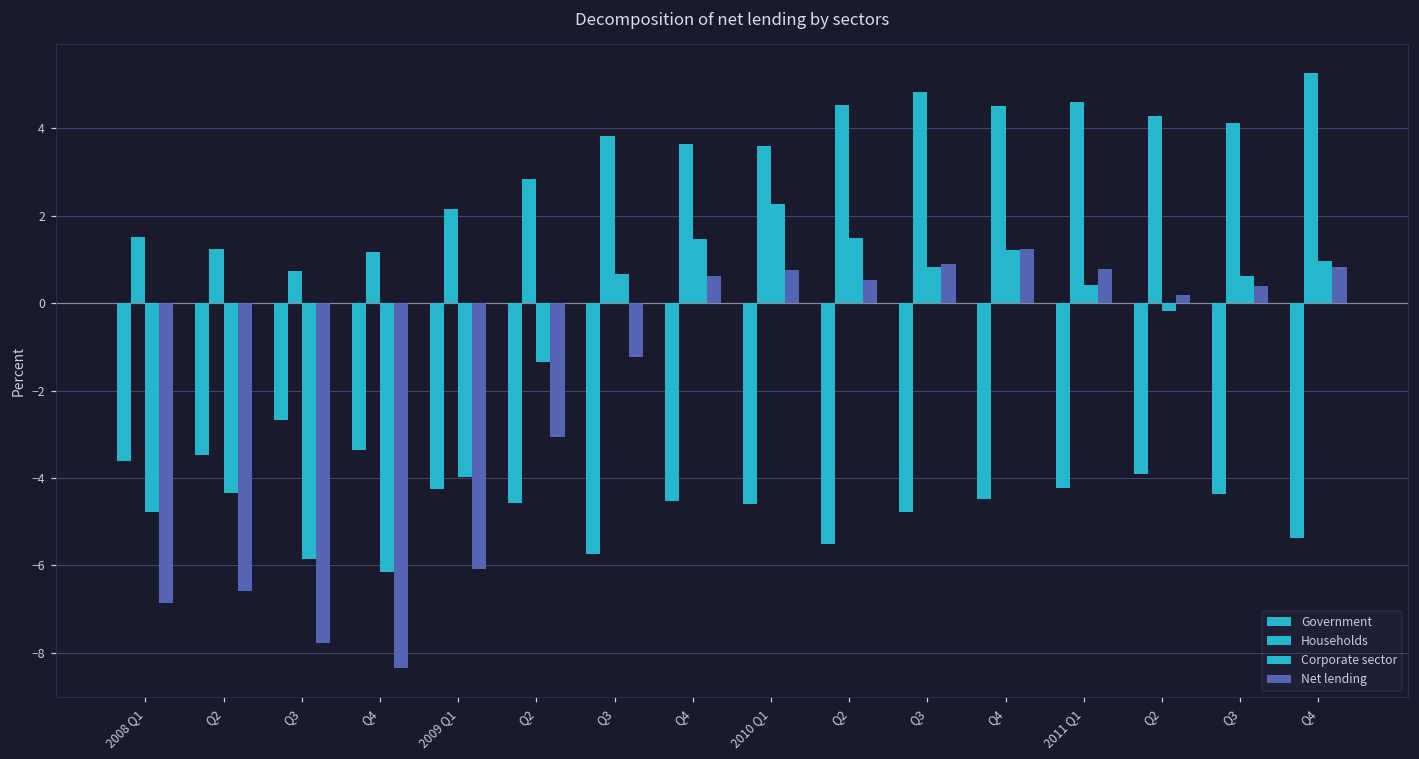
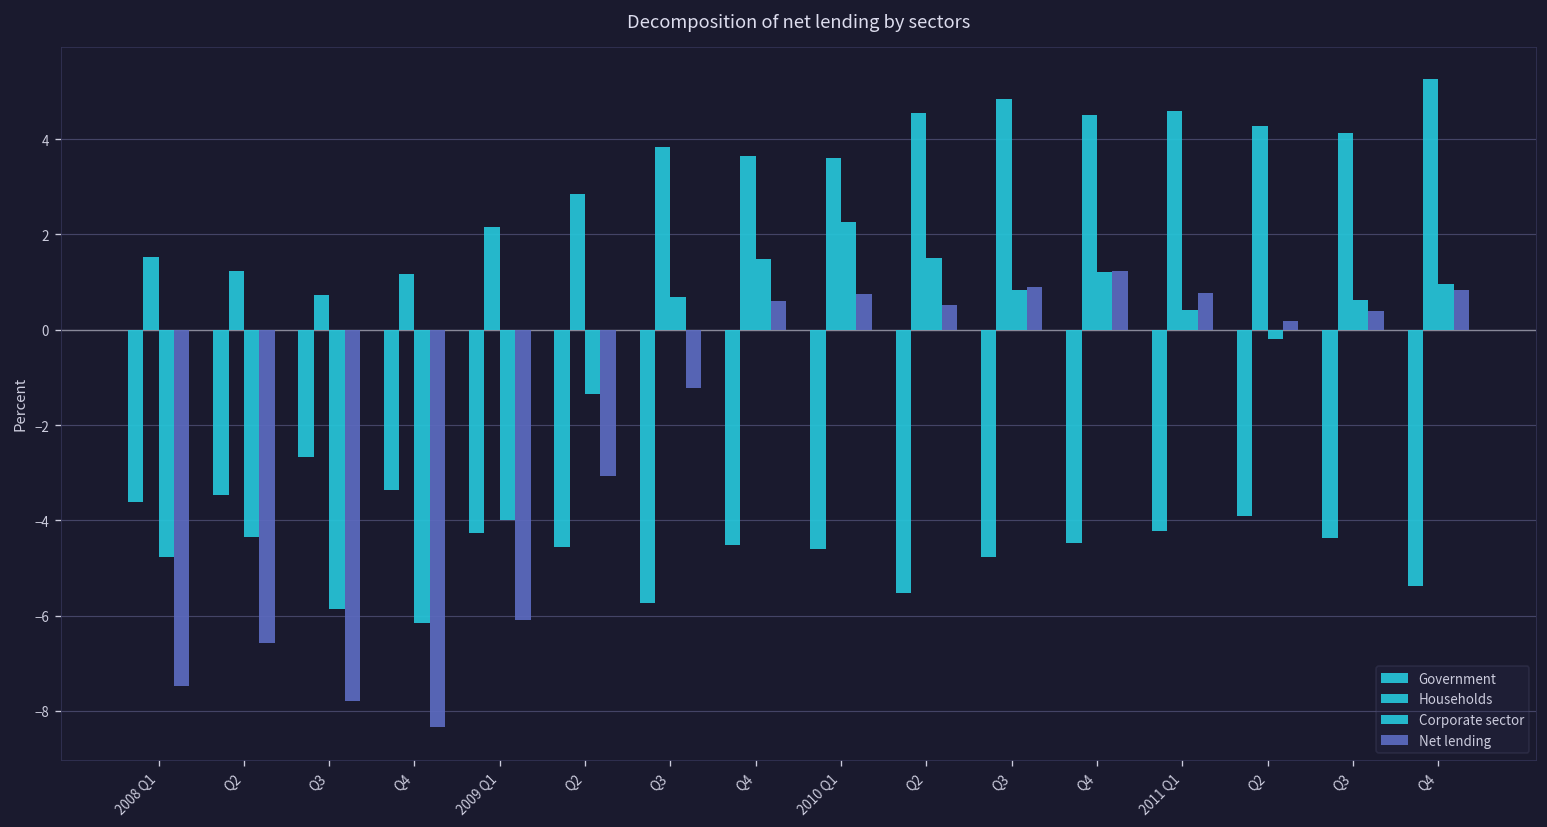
  {
    "Net lending": {
-     "2008 Q1": -6.9,
+     "2008 Q1": -7.5,
      "2009 Q1": -6.1,
      "2010 Q1": 0.8,
      "2011 Q1": 0.8
    }
  }
